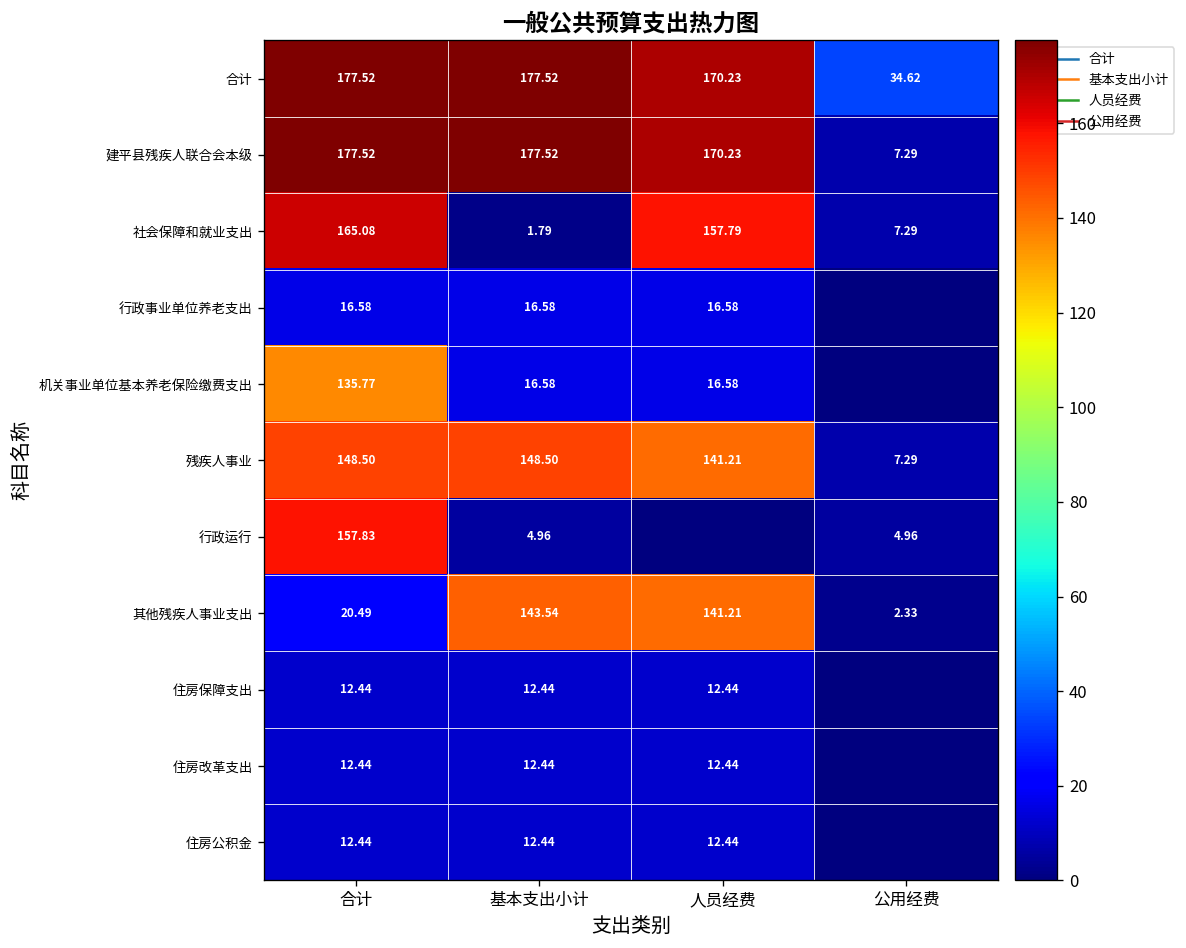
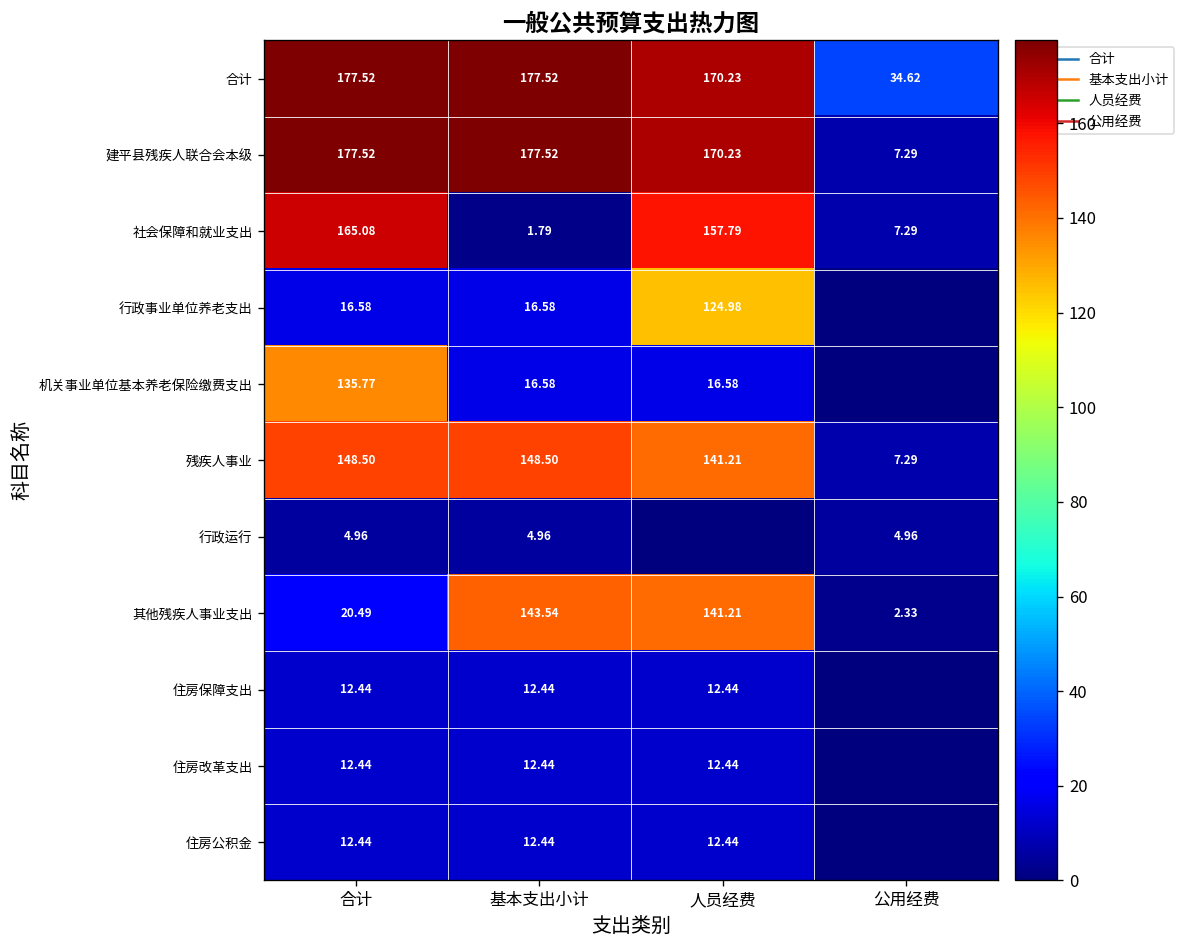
  {
    "合计": {
      "合计": 177.52,
      "基本支出小计": 177.52,
      "人员经费": 170.23,
      "公用经费": 34.62
    },
    "建平县残疾人联合会本级": {
      "合计": 177.52,
      "基本支出小计": 177.52,
      "人员经费": 170.23,
      "公用经费": 7.29
    },
    "社会保障和就业支出": {
      "合计": 165.08,
      "基本支出小计": 1.79,
      "人员经费": 157.79,
      "公用经费": 7.29
    },
    "行政事业单位养老支出": {
      "合计": 16.58,
      "基本支出小计": 16.58,
-     "人员经费": 16.58
+     "人员经费": 124.98
    },
    "机关事业单位基本养老保险缴费支出": {
      "合计": 135.77,
      "基本支出小计": 16.58,
      "人员经费": 16.58
    },
    "残疾人事业": {
      "合计": 148.50,
      "基本支出小计": 148.50,
      "人员经费": 141.21,
      "公用经费": 7.29
    },
    "行政运行": {
-     "合计": 157.83,
+     "合计": 4.96,
      "基本支出小计": 4.96,
      "公用经费": 4.96
    },
    "其他残疾人事业支出": {
      "合计": 20.49,
      "基本支出小计": 143.54,
      "人员经费": 141.21,
      "公用经费": 2.33
    },
    "住房保障支出": {
      "合计": 12.44,
      "基本支出小计": 12.44,
      "人员经费": 12.44
    },
    "住房改革支出": {
      "合计": 12.44,
      "基本支出小计": 12.44,
      "人员经费": 12.44
    },
    "住房公积金": {
      "合计": 12.44,
      "基本支出小计": 12.44,
      "人员经费": 12.44
    }
  }
